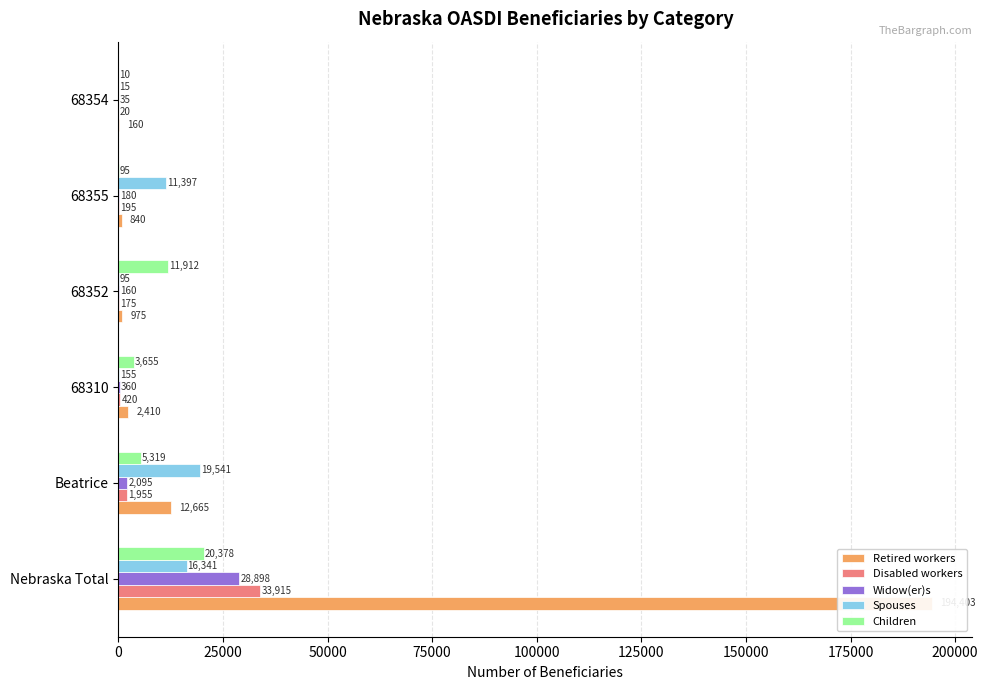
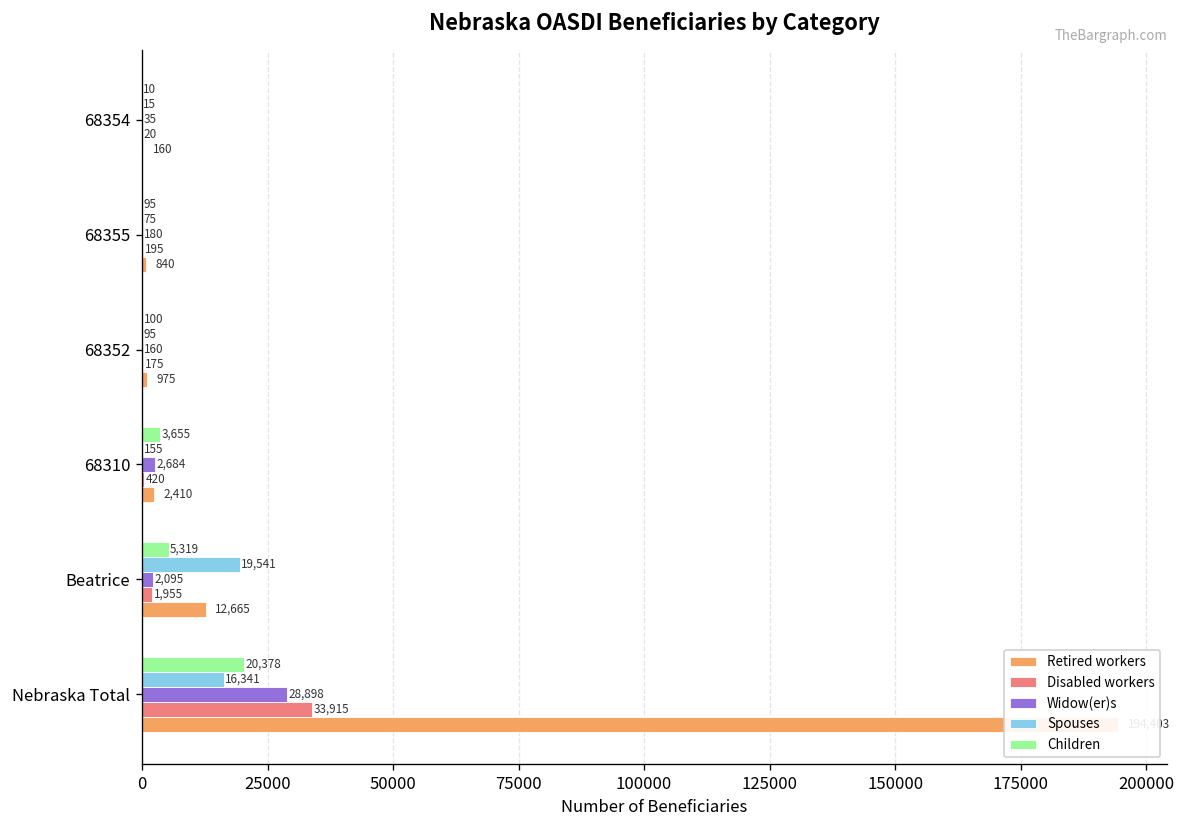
  {
    "Widow(er)s": {
      "68354": "35",
      "68355": "180",
      "68352": "160",
-     "68310": "360",
+     "68310": "2,684",
      "Beatrice": "2,095",
      "Nebraska Total": "28,898"
    },
    "Spouses": {
      "68354": "15",
-     "68355": "11,397",
+     "68355": "75",
      "68352": "95",
      "68310": "155",
      "Beatrice": "19,541",
      "Nebraska Total": "16,341"
    },
    "Children": {
      "68354": "10",
      "68355": "95",
-     "68352": "11,912",
+     "68352": "100",
      "68310": "3,655",
      "Beatrice": "5,319",
      "Nebraska Total": "20,378"
    }
  }
